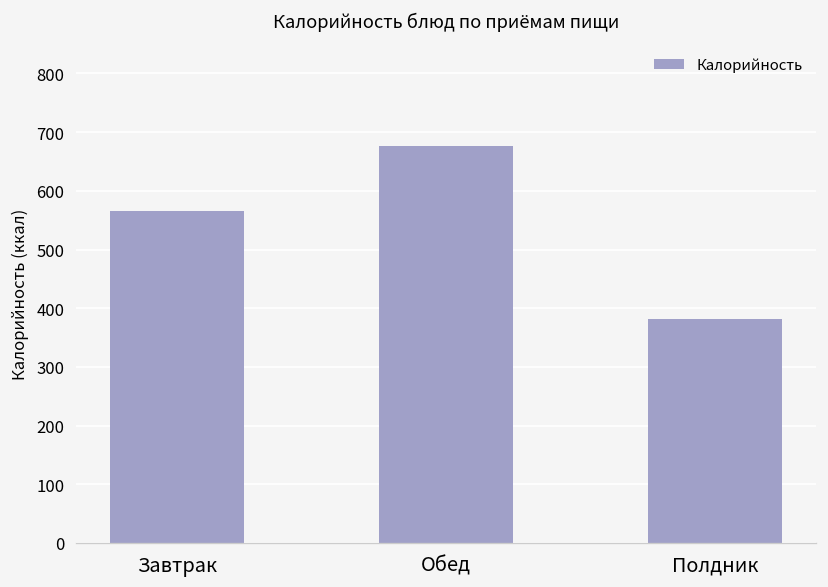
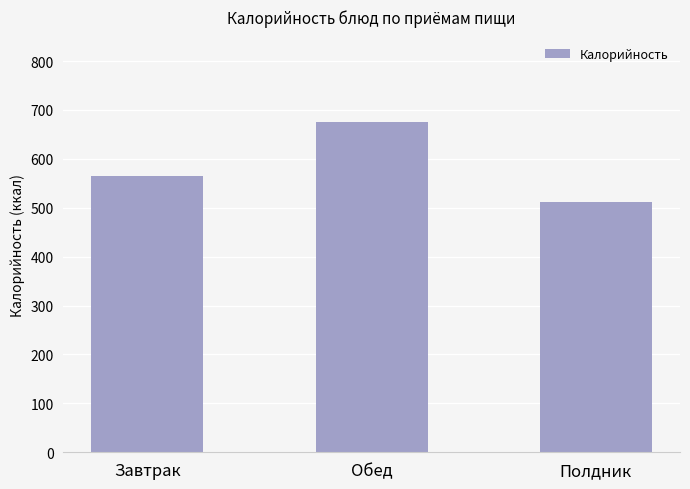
  {
    "Завтрак": 570,
    "Обед": 680,
-   "Полдник": 380
+   "Полдник": 510
  }
